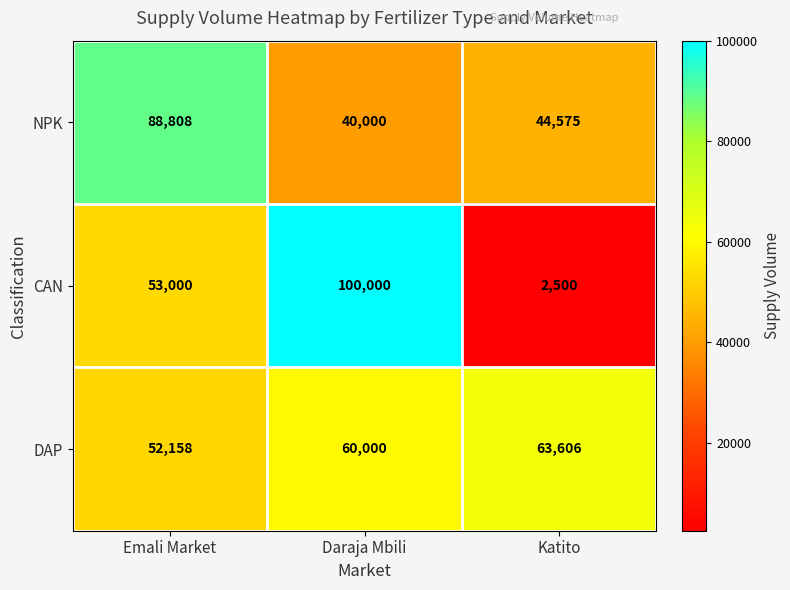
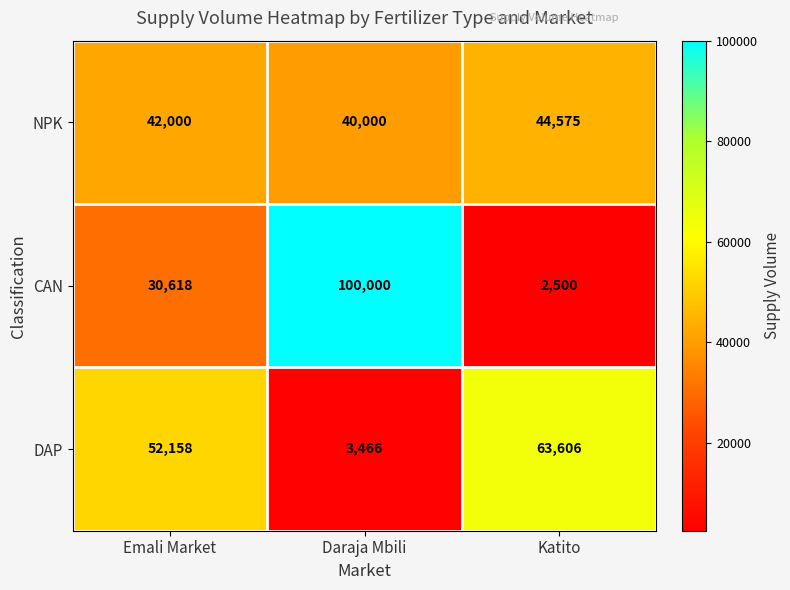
  {
    "NPK": {
-     "Emali Market": "88,808",
+     "Emali Market": "42,000",
      "Daraja Mbili": "40,000",
      "Katito": "44,575"
    },
    "CAN": {
-     "Emali Market": "53,000",
+     "Emali Market": "30,618",
      "Daraja Mbili": "100,000",
      "Katito": "2,500"
    },
    "DAP": {
      "Emali Market": "52,158",
-     "Daraja Mbili": "60,000",
+     "Daraja Mbili": "3,466",
      "Katito": "63,606"
    }
  }
